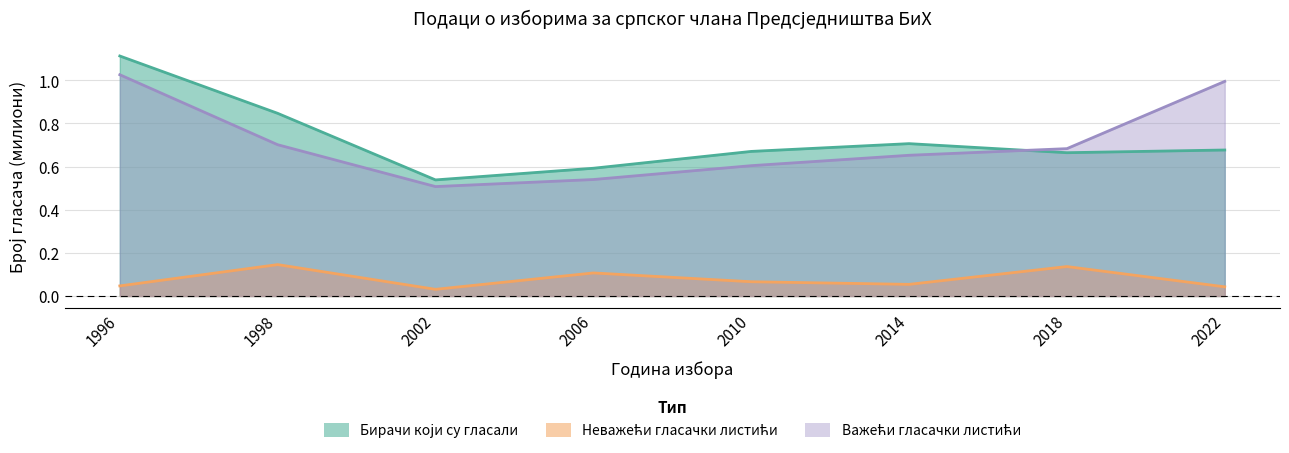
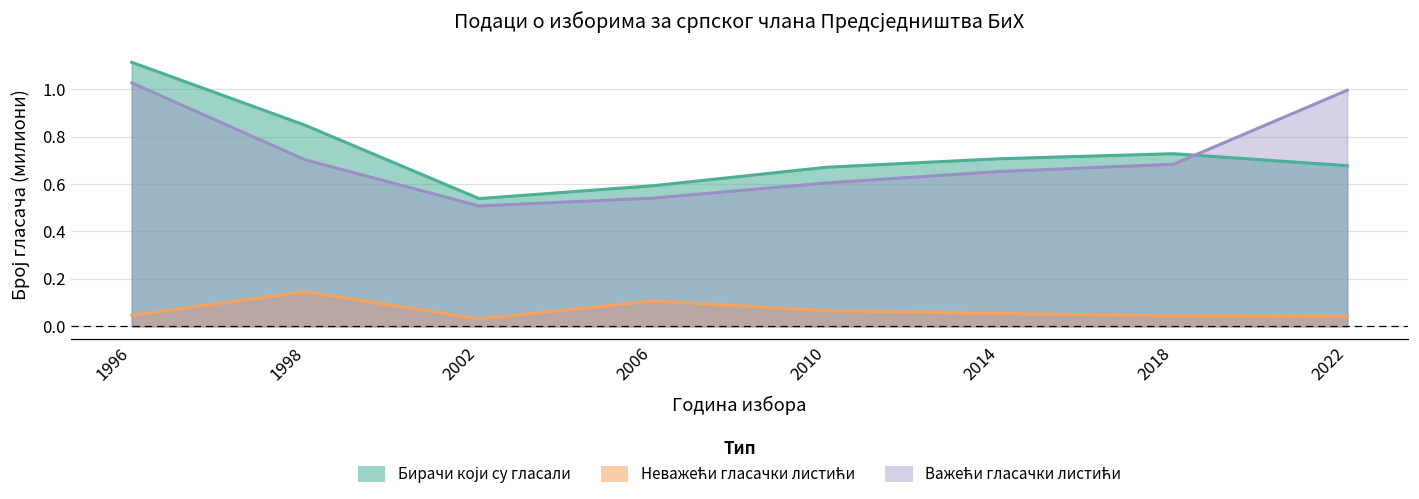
  {
    "Бирачи који су гласали": {
      "1996": 1.11,
      "1998": 0.85,
      "2002": 0.54,
      "2006": 0.59,
      "2010": 0.67,
      "2014": 0.71,
-     "2018": 0.66,
+     "2018": 0.73,
      "2022": 0.68
    },
    "Неважећи гласачки листићи": {
      "1996": 0.05,
      "1998": 0.15,
      "2002": 0.03,
      "2006": 0.11,
      "2010": 0.07,
      "2014": 0.05,
-     "2018": 0.14,
+     "2018": 0.04,
      "2022": 0.04
    },
    "Важећи гласачки листићи": {
      "1996": 1.03,
      "1998": 0.70,
      "2002": 0.51,
      "2006": 0.54,
      "2010": 0.60,
      "2014": 0.65,
      "2018": 0.68,
      "2022": 1.00
    }
  }
